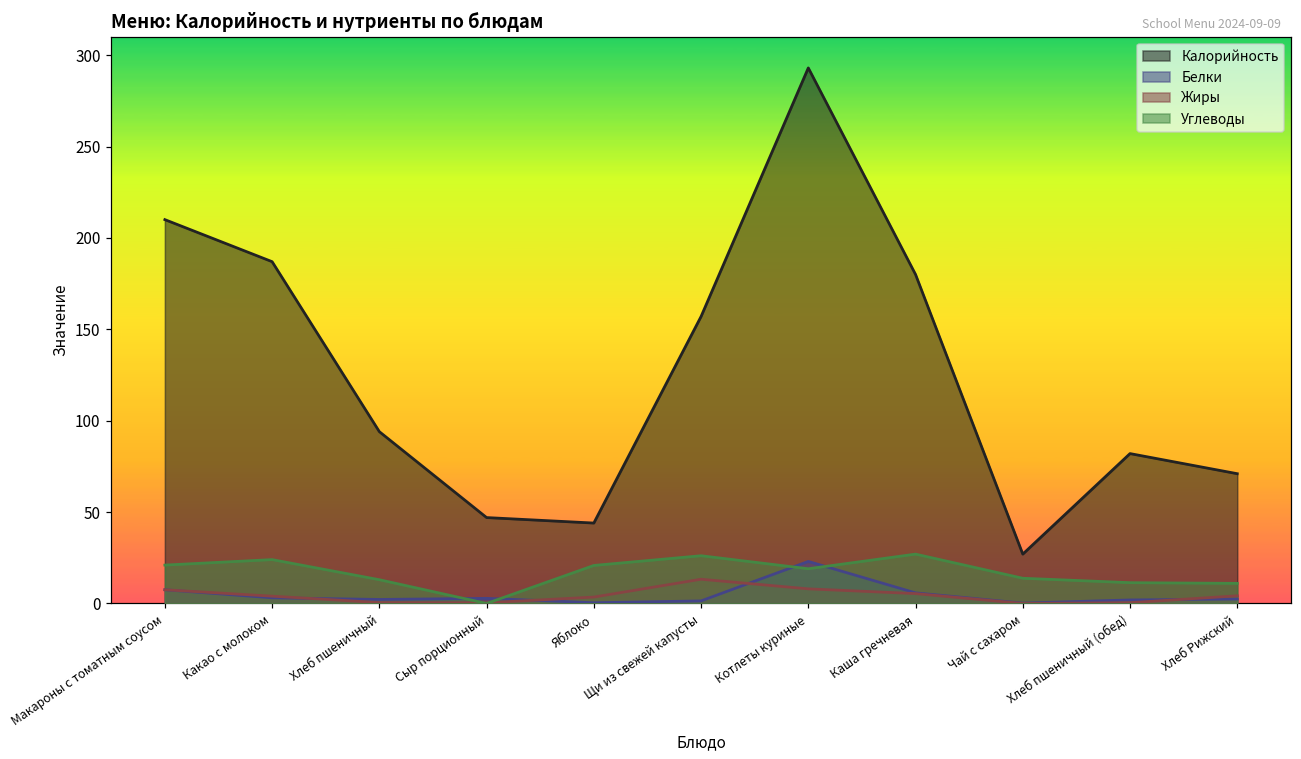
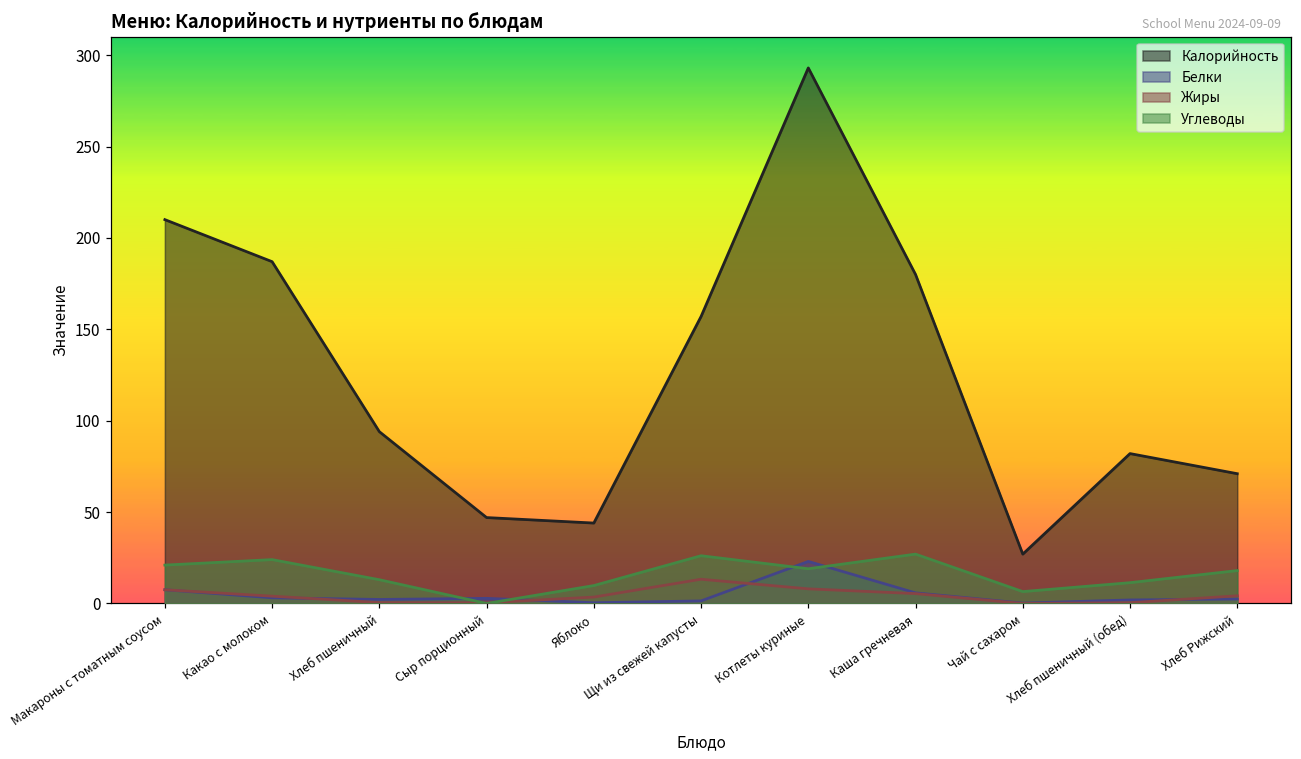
  {
    "Калорийность": {
      "Макароны с томатным соусом": 210,
      "Какао с молоком": 187,
      "Хлеб пшеничный": 94,
      "Сыр порционный": 47,
      "Яблоко": 44,
      "Щи из свежей капусты": 157,
      "Котлеты куриные": 293,
      "Каша гречневая": 180,
      "Чай с сахаром": 27,
      "Хлеб пшеничный (обед)": 82,
      "Хлеб Рижский": 71
    },
    "Белки": {
      "Хлеб пшеничный": 2,
      "Сыр порционный": 3,
      "Яблоко": 0,
      "Щи из свежей капусты": 1,
      "Котлеты куриные": 23,
      "Хлеб Рижский": 2
    },
    "Жиры": {
      "Хлеб пшеничный": 0,
      "Яблоко": 4,
      "Щи из свежей капусты": 13,
      "Котлеты куриные": 8,
      "Хлеб Рижский": 4
    },
    "Углеводы": {
      "Макароны с томатным соусом": 21,
      "Какао с молоком": 24,
      "Хлеб пшеничный": 13,
-     "Яблоко": 21,
+     "Яблоко": 10,
      "Щи из свежей капусты": 26,
      "Котлеты куриные": 19,
      "Каша гречневая": 27,
-     "Чай с сахаром": 14,
+     "Чай с сахаром": 7,
      "Хлеб пшеничный (обед)": 11,
-     "Хлеб Рижский": 11
+     "Хлеб Рижский": 18
    }
  }
